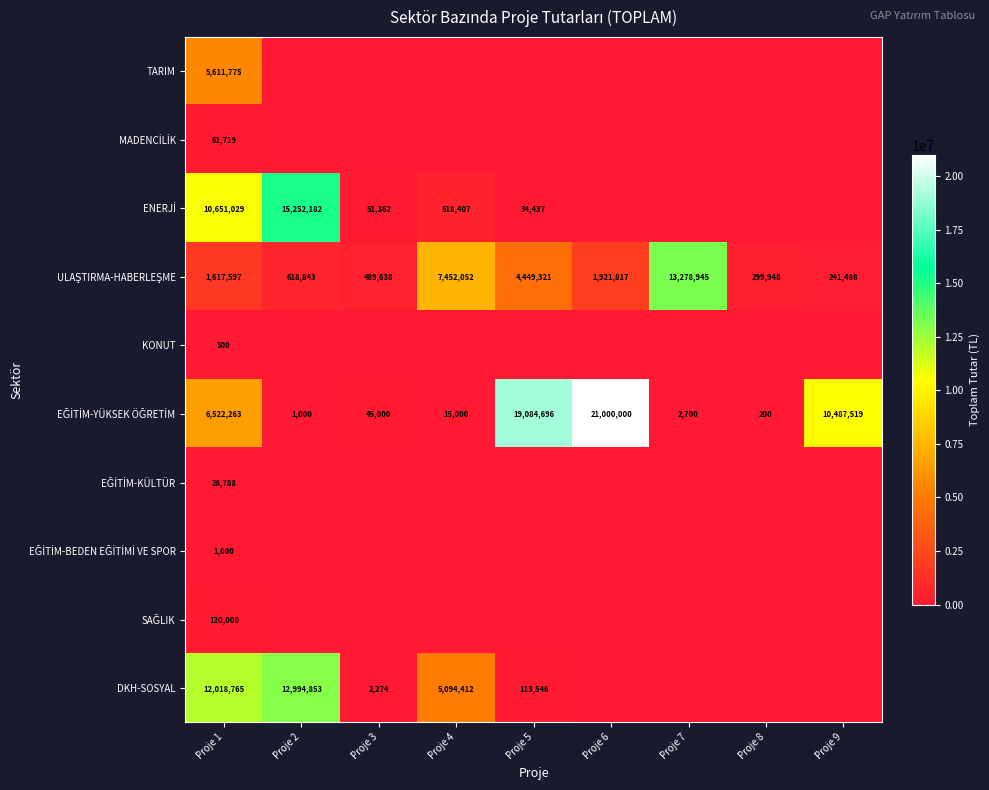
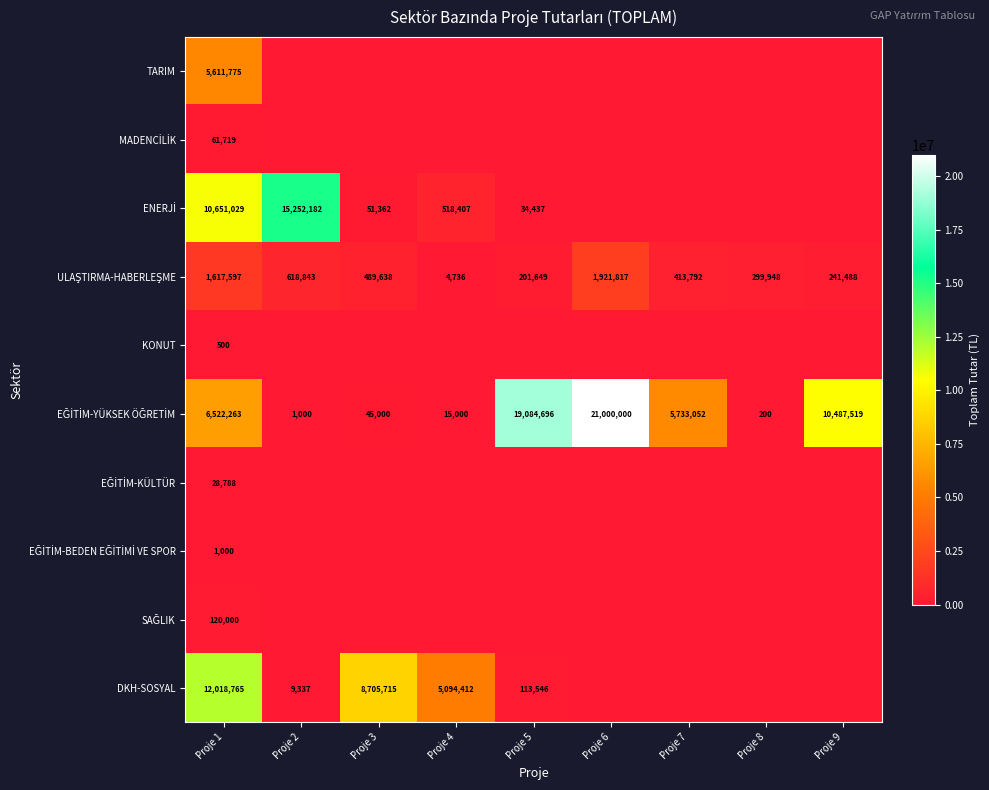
  {
    "TARIM": {
      "Proje 1": "5,611,775"
    },
    "MADENCİLİK": {
      "Proje 1": "61,719"
    },
    "ENERJİ": {
      "Proje 1": "10,651,029",
      "Proje 2": "15,252,182",
      "Proje 3": "51,362",
      "Proje 4": "518,407",
      "Proje 5": "34,437"
    },
    "ULAŞTIRMA-HABERLEŞME": {
      "Proje 1": "1,617,597",
      "Proje 2": "618,843",
      "Proje 3": "489,638",
-     "Proje 4": "7,452,052",
-     "Proje 5": "4,449,321",
+     "Proje 4": "4,736",
+     "Proje 5": "201,649",
      "Proje 6": "1,921,817",
-     "Proje 7": "13,278,945",
+     "Proje 7": "413,792",
      "Proje 8": "299,948",
      "Proje 9": "241,488"
    },
    "KONUT": {
      "Proje 1": "500"
    },
    "EĞİTİM-YÜKSEK ÖĞRETİM": {
      "Proje 1": "6,522,263",
      "Proje 2": "1,000",
      "Proje 3": "45,000",
      "Proje 4": "15,000",
      "Proje 5": "19,084,696",
      "Proje 6": "21,000,000",
-     "Proje 7": "2,700",
+     "Proje 7": "5,733,052",
      "Proje 8": "200",
      "Proje 9": "10,487,519"
    },
    "EĞİTİM-KÜLTÜR": {
      "Proje 1": "28,788"
    },
    "EĞİTİM-BEDEN EĞİTİMİ VE SPOR": {
      "Proje 1": "1,000"
    },
    "SAĞLIK": {
      "Proje 1": "120,000"
    },
    "DKH-SOSYAL": {
      "Proje 1": "12,018,765",
-     "Proje 2": "12,994,853",
-     "Proje 3": "2,274",
+     "Proje 2": "9,337",
+     "Proje 3": "8,705,715",
      "Proje 4": "5,094,412",
      "Proje 5": "113,546"
    }
  }
